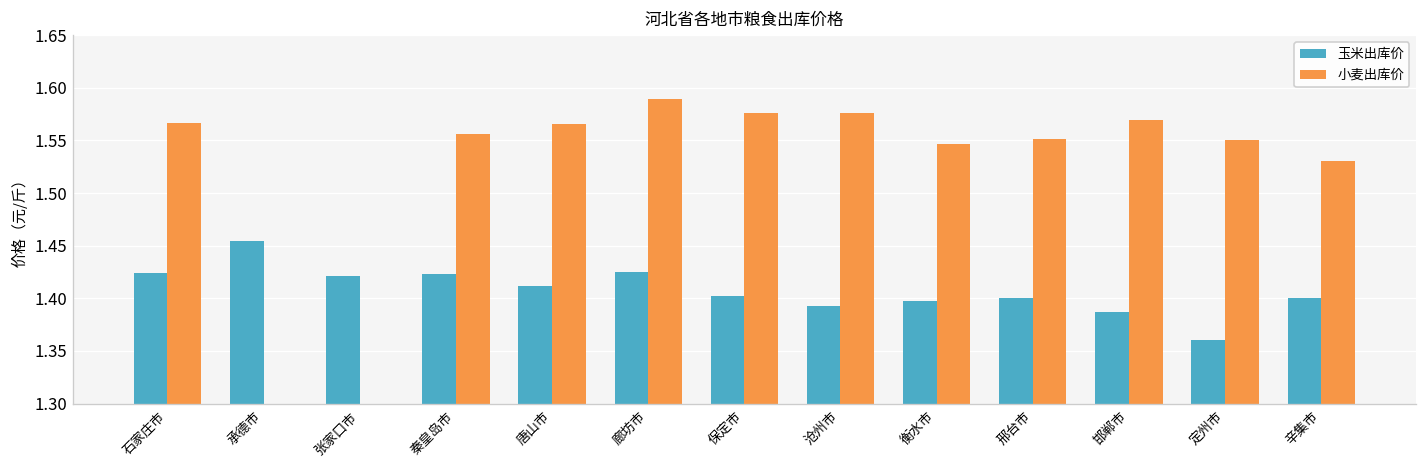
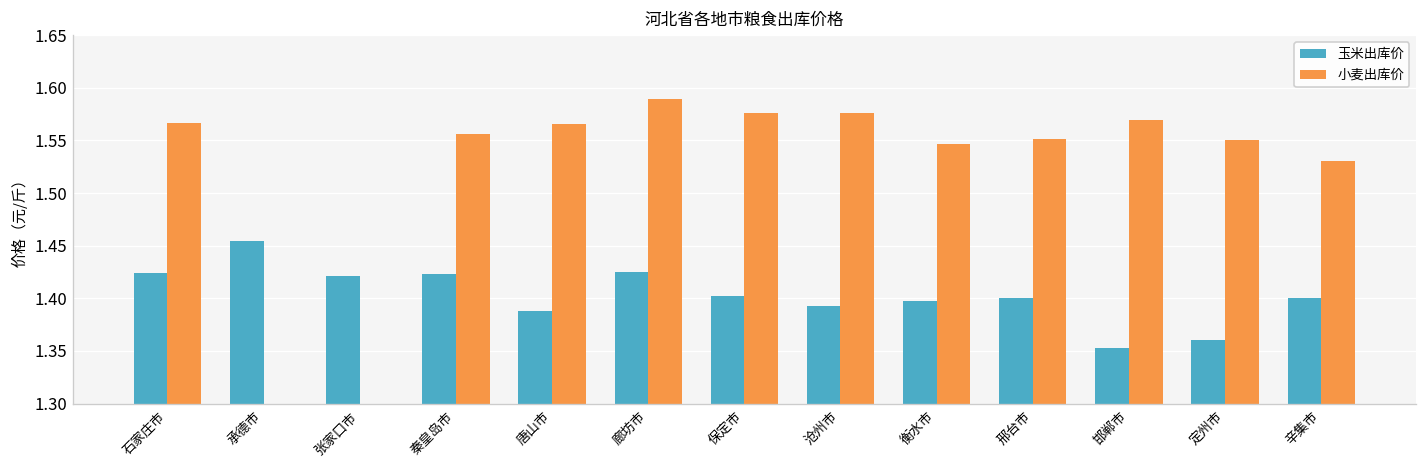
  {
    "玉米出库价": {
      "石家庄市": 1.42,
      "承德市": 1.45,
      "张家口市": 1.42,
      "秦皇岛市": 1.42,
-     "唐山市": 1.41,
+     "唐山市": 1.39,
      "廊坊市": 1.43,
      "保定市": 1.40,
      "沧州市": 1.39,
      "衡水市": 1.40,
      "邢台市": 1.40,
-     "邯郸市": 1.39,
+     "邯郸市": 1.35,
      "定州市": 1.36,
      "辛集市": 1.40
    }
  }
